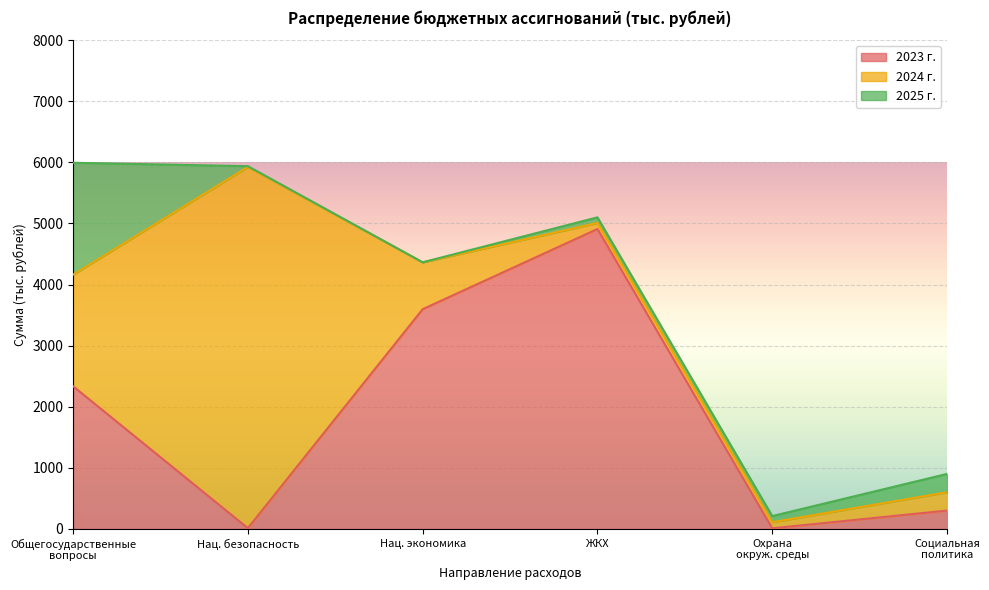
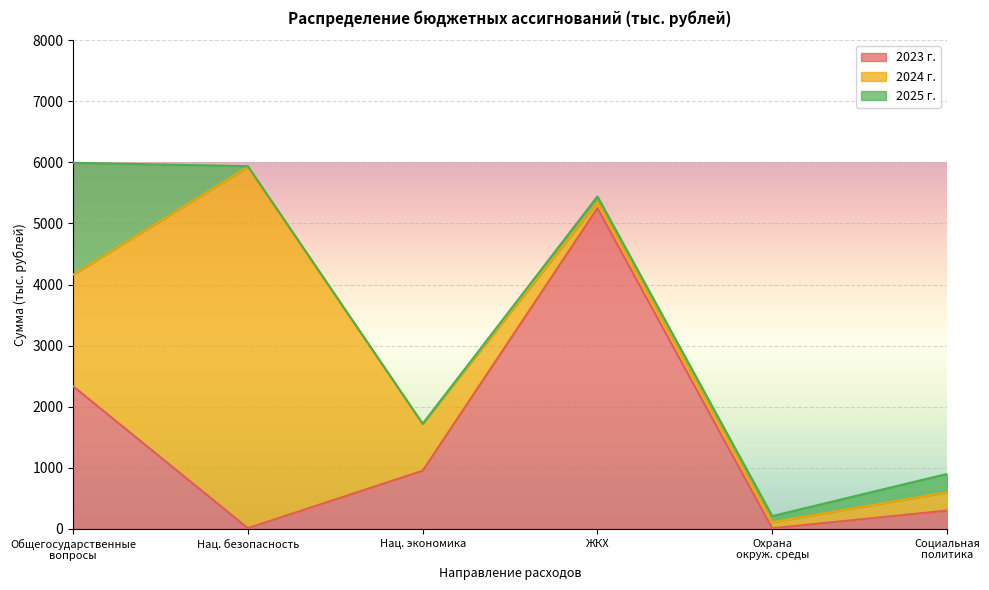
  {
    "2023 г.": {
      "Общегосударственные вопросы": 2300,
      "Нац. безопасность": 0,
-     "Нац. экономика": 3600,
-     "ЖКХ": 4900,
+     "Нац. экономика": 1000,
+     "ЖКХ": 5300,
      "Охрана окруж. среды": 0,
      "Социальная политика": 300
    },
    "2024 г.": {
      "Общегосударственные вопросы": 1800,
      "ЖКХ": 100,
      "Охрана окруж. среды": 100,
      "Социальная политика": 300
    },
    "2025 г.": {
      "Общегосударственные вопросы": 1800,
      "ЖКХ": 100,
      "Охрана окруж. среды": 100,
      "Социальная политика": 300
    }
  }
